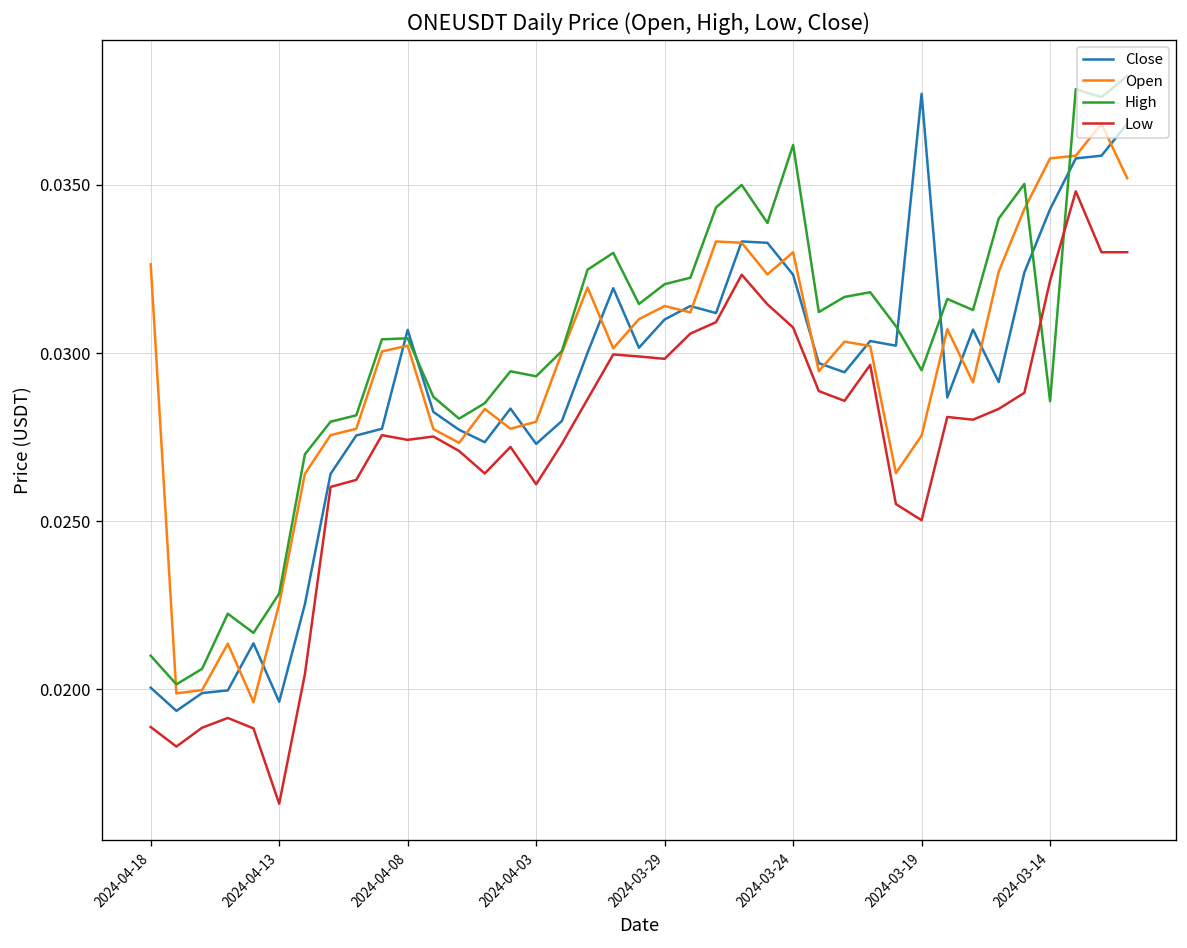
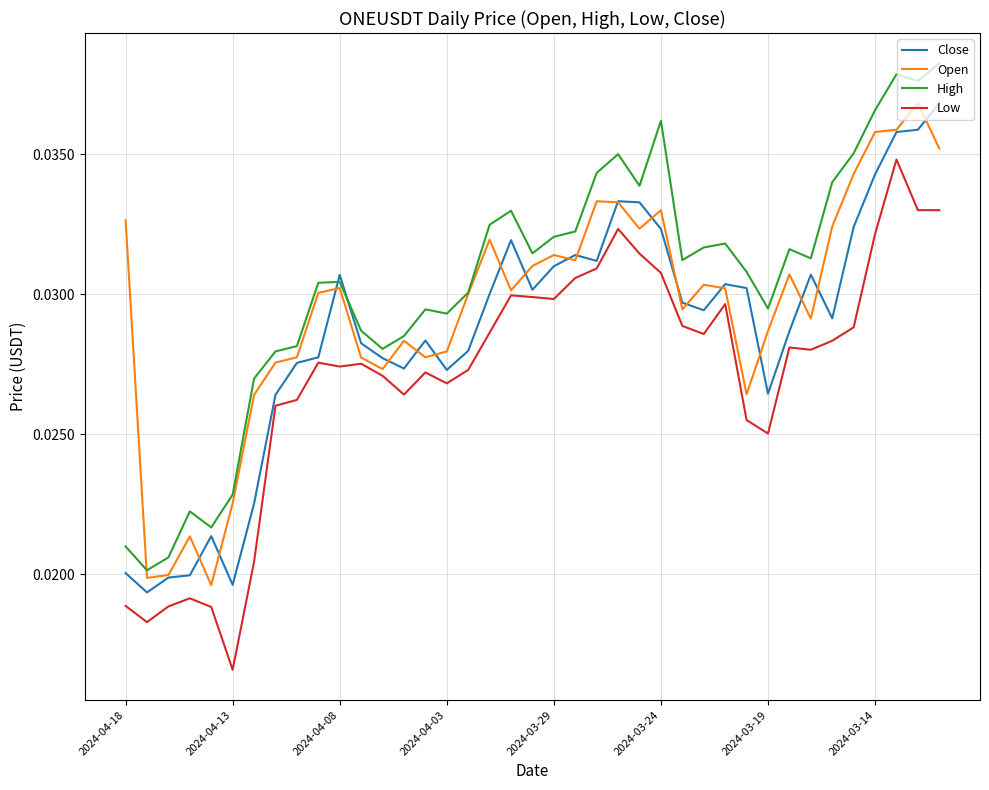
  {
    "Close": {
      "2024-04-18": 0.0201,
      "2024-04-13": 0.0196,
      "2024-04-08": 0.0307,
      "2024-04-03": 0.0273,
      "2024-03-29": 0.0310,
      "2024-03-24": 0.0323,
-     "2024-03-19": 0.0377,
+     "2024-03-19": 0.0265,
      "2024-03-14": 0.0343
    },
    "Open": {
      "2024-04-18": 0.0326,
      "2024-04-13": 0.0225,
      "2024-04-08": 0.0302,
      "2024-04-03": 0.0280,
      "2024-03-29": 0.0314,
      "2024-03-24": 0.0330,
-     "2024-03-19": 0.0276,
+     "2024-03-19": 0.0287,
      "2024-03-14": 0.0358
    },
    "High": {
      "2024-04-18": 0.0210,
      "2024-04-13": 0.0229,
      "2024-04-08": 0.0304,
      "2024-04-03": 0.0293,
      "2024-03-29": 0.0321,
      "2024-03-24": 0.0362,
      "2024-03-19": 0.0295,
-     "2024-03-14": 0.0286
+     "2024-03-14": 0.0366
    },
    "Low": {
      "2024-04-18": 0.0189,
      "2024-04-13": 0.0166,
      "2024-04-08": 0.0274,
-     "2024-04-03": 0.0261,
+     "2024-04-03": 0.0268,
      "2024-03-29": 0.0298,
      "2024-03-24": 0.0308,
      "2024-03-19": 0.0250,
      "2024-03-14": 0.0322
    }
  }
